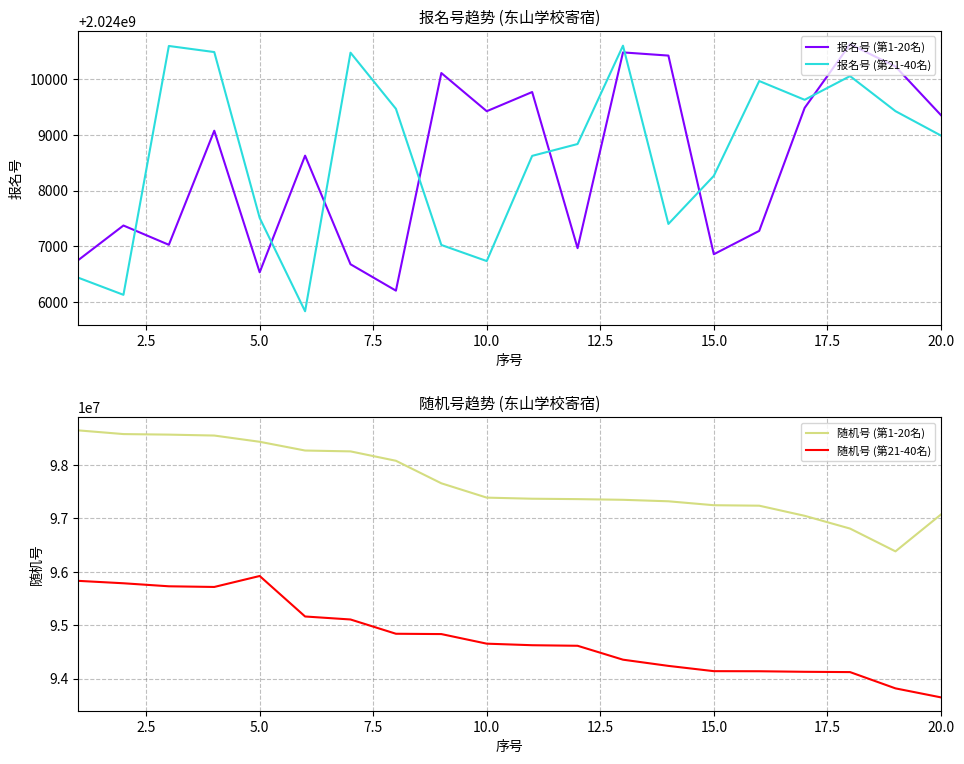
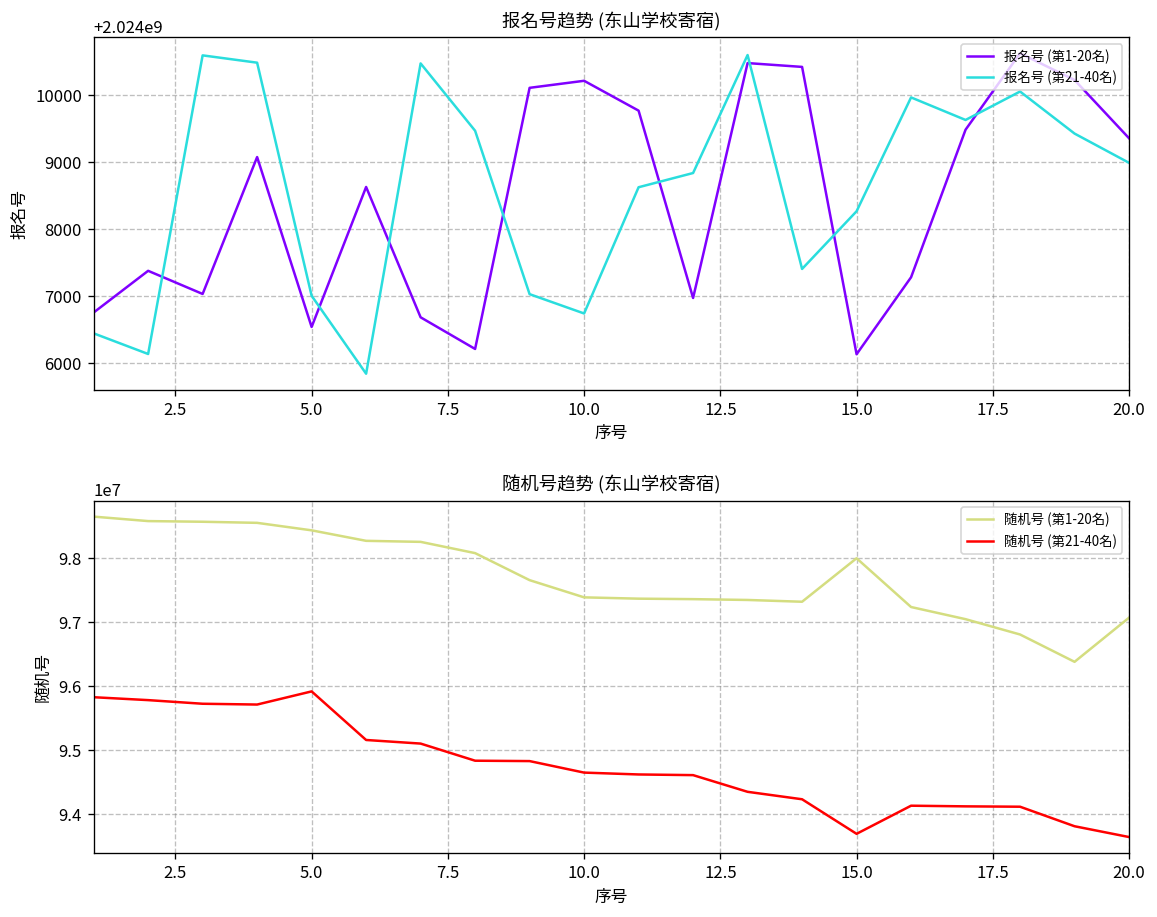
  {
    "报名号趋势 (东山学校寄宿)": {
      "报名号 (第1-20名)": {
        "5.0": 2024006500,
-       "10.0": 2024009400,
-       "15.0": 2024006900,
+       "10.0": 2024010200,
+       "15.0": 2024006100,
        "20.0": 2024009400
      },
      "报名号 (第21-40名)": {
-       "5.0": 2024007500,
+       "5.0": 2024007000,
        "10.0": 2024006700,
        "15.0": 2024008300,
        "20.0": 2024009000
      }
    },
    "随机号趋势 (东山学校寄宿)": {
      "随机号 (第1-20名)": {
        "5.0": 98400000,
        "10.0": 97400000,
-       "15.0": 97200000,
+       "15.0": 98000000,
        "20.0": 97100000
      },
      "随机号 (第21-40名)": {
        "5.0": 95900000,
        "10.0": 94700000,
-       "15.0": 94100000,
+       "15.0": 93700000,
        "20.0": 93600000
      }
    }
  }
